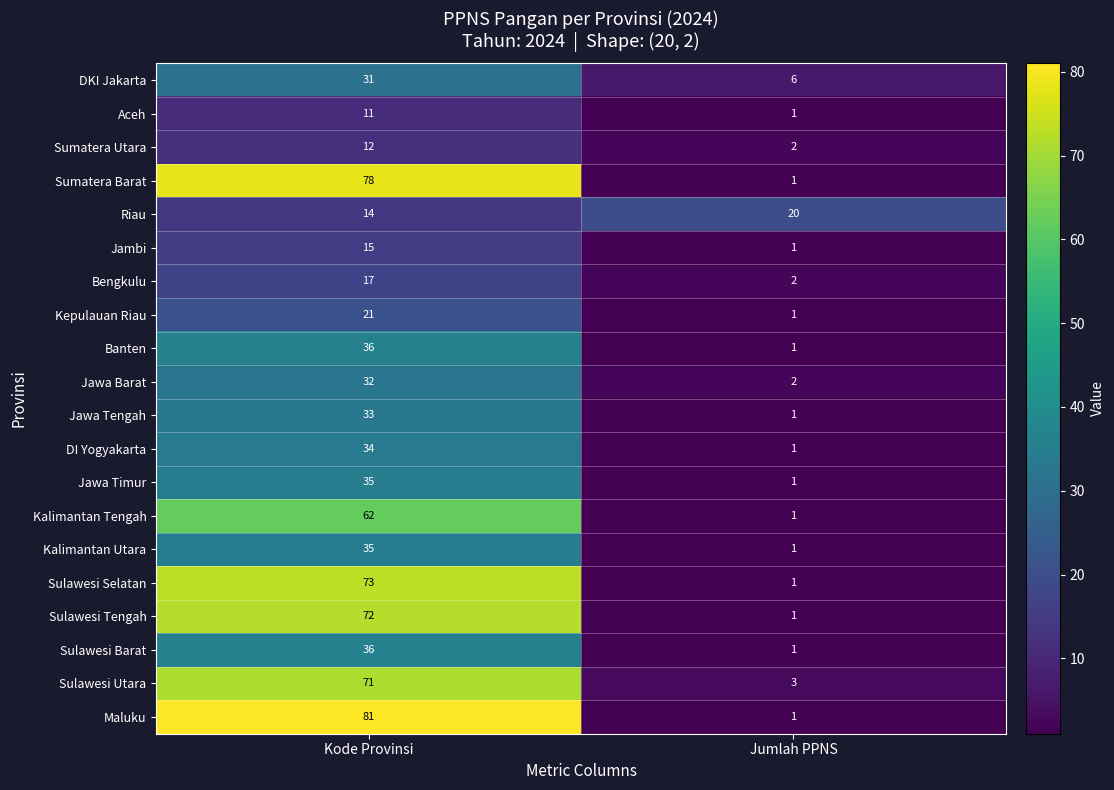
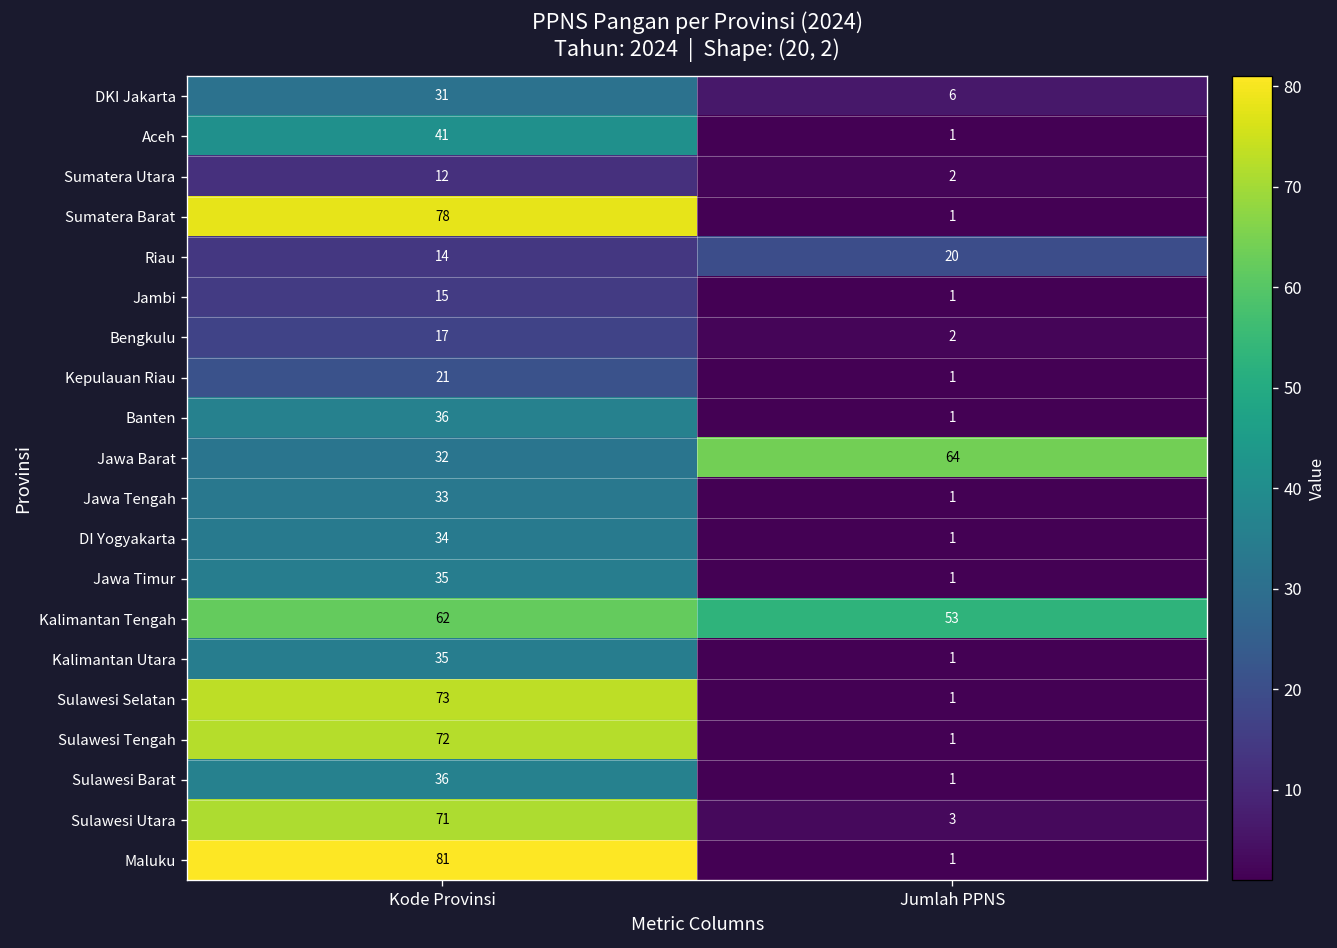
  {
    "DKI Jakarta": {
      "Kode Provinsi": 31,
      "Jumlah PPNS": 6
    },
    "Aceh": {
-     "Kode Provinsi": 11,
+     "Kode Provinsi": 41,
      "Jumlah PPNS": 1
    },
    "Sumatera Utara": {
      "Kode Provinsi": 12,
      "Jumlah PPNS": 2
    },
    "Sumatera Barat": {
      "Kode Provinsi": 78,
      "Jumlah PPNS": 1
    },
    "Riau": {
      "Kode Provinsi": 14,
      "Jumlah PPNS": 20
    },
    "Jambi": {
      "Kode Provinsi": 15,
      "Jumlah PPNS": 1
    },
    "Bengkulu": {
      "Kode Provinsi": 17,
      "Jumlah PPNS": 2
    },
    "Kepulauan Riau": {
      "Kode Provinsi": 21,
      "Jumlah PPNS": 1
    },
    "Banten": {
      "Kode Provinsi": 36,
      "Jumlah PPNS": 1
    },
    "Jawa Barat": {
      "Kode Provinsi": 32,
-     "Jumlah PPNS": 2
+     "Jumlah PPNS": 64
    },
    "Jawa Tengah": {
      "Kode Provinsi": 33,
      "Jumlah PPNS": 1
    },
    "DI Yogyakarta": {
      "Kode Provinsi": 34,
      "Jumlah PPNS": 1
    },
    "Jawa Timur": {
      "Kode Provinsi": 35,
      "Jumlah PPNS": 1
    },
    "Kalimantan Tengah": {
      "Kode Provinsi": 62,
-     "Jumlah PPNS": 1
+     "Jumlah PPNS": 53
    },
    "Kalimantan Utara": {
      "Kode Provinsi": 35,
      "Jumlah PPNS": 1
    },
    "Sulawesi Selatan": {
      "Kode Provinsi": 73,
      "Jumlah PPNS": 1
    },
    "Sulawesi Tengah": {
      "Kode Provinsi": 72,
      "Jumlah PPNS": 1
    },
    "Sulawesi Barat": {
      "Kode Provinsi": 36,
      "Jumlah PPNS": 1
    },
    "Sulawesi Utara": {
      "Kode Provinsi": 71,
      "Jumlah PPNS": 3
    },
    "Maluku": {
      "Kode Provinsi": 81,
      "Jumlah PPNS": 1
    }
  }
